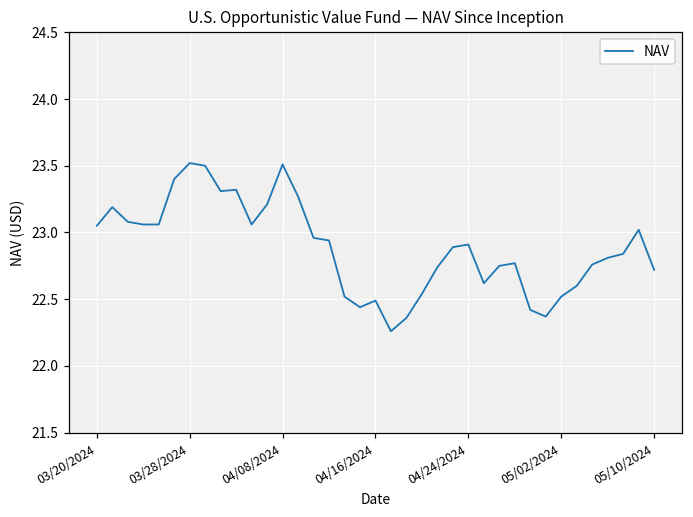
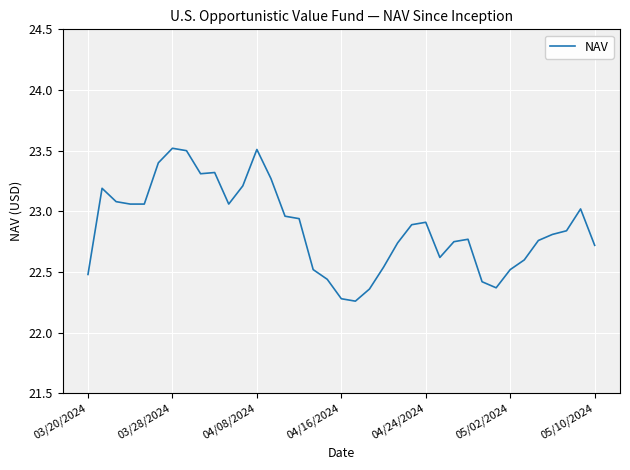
  {
-   "03/20/2024": 23.05,
+   "03/20/2024": 22.48,
    "03/28/2024": 23.52,
    "04/08/2024": 23.51,
-   "04/16/2024": 22.49,
+   "04/16/2024": 22.28,
    "04/24/2024": 22.91,
    "05/02/2024": 22.52,
    "05/10/2024": 22.72
  }
